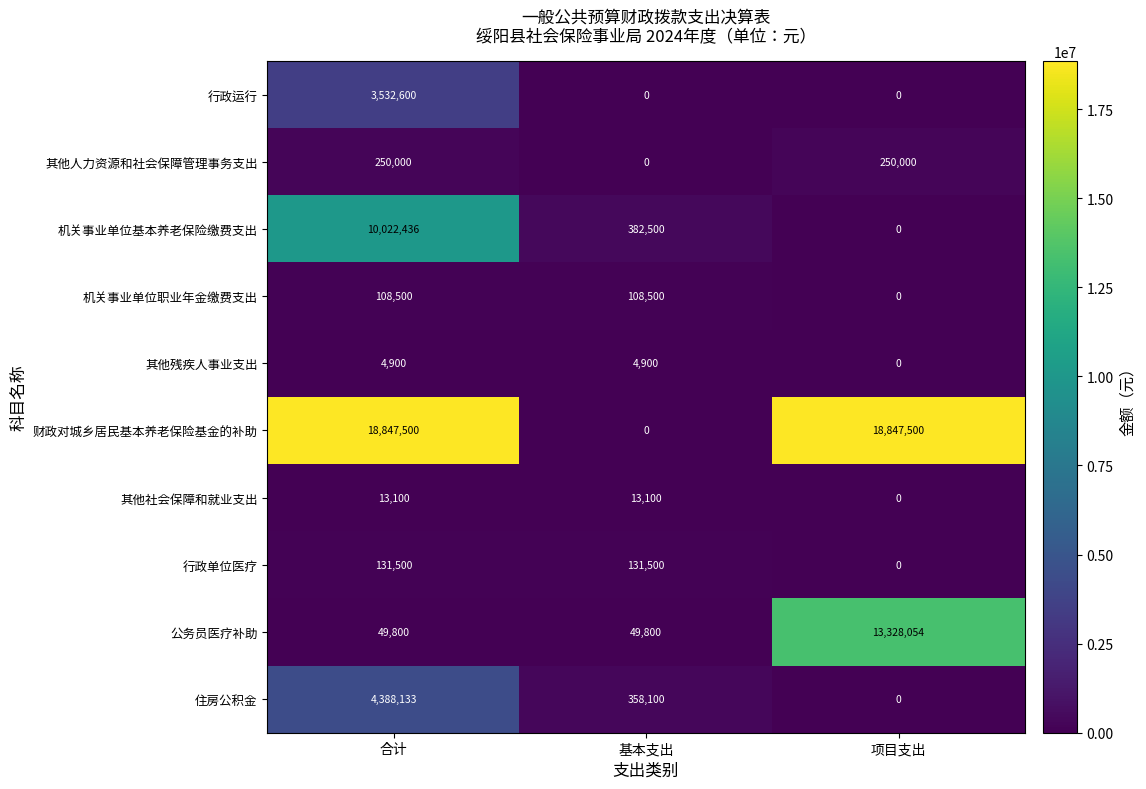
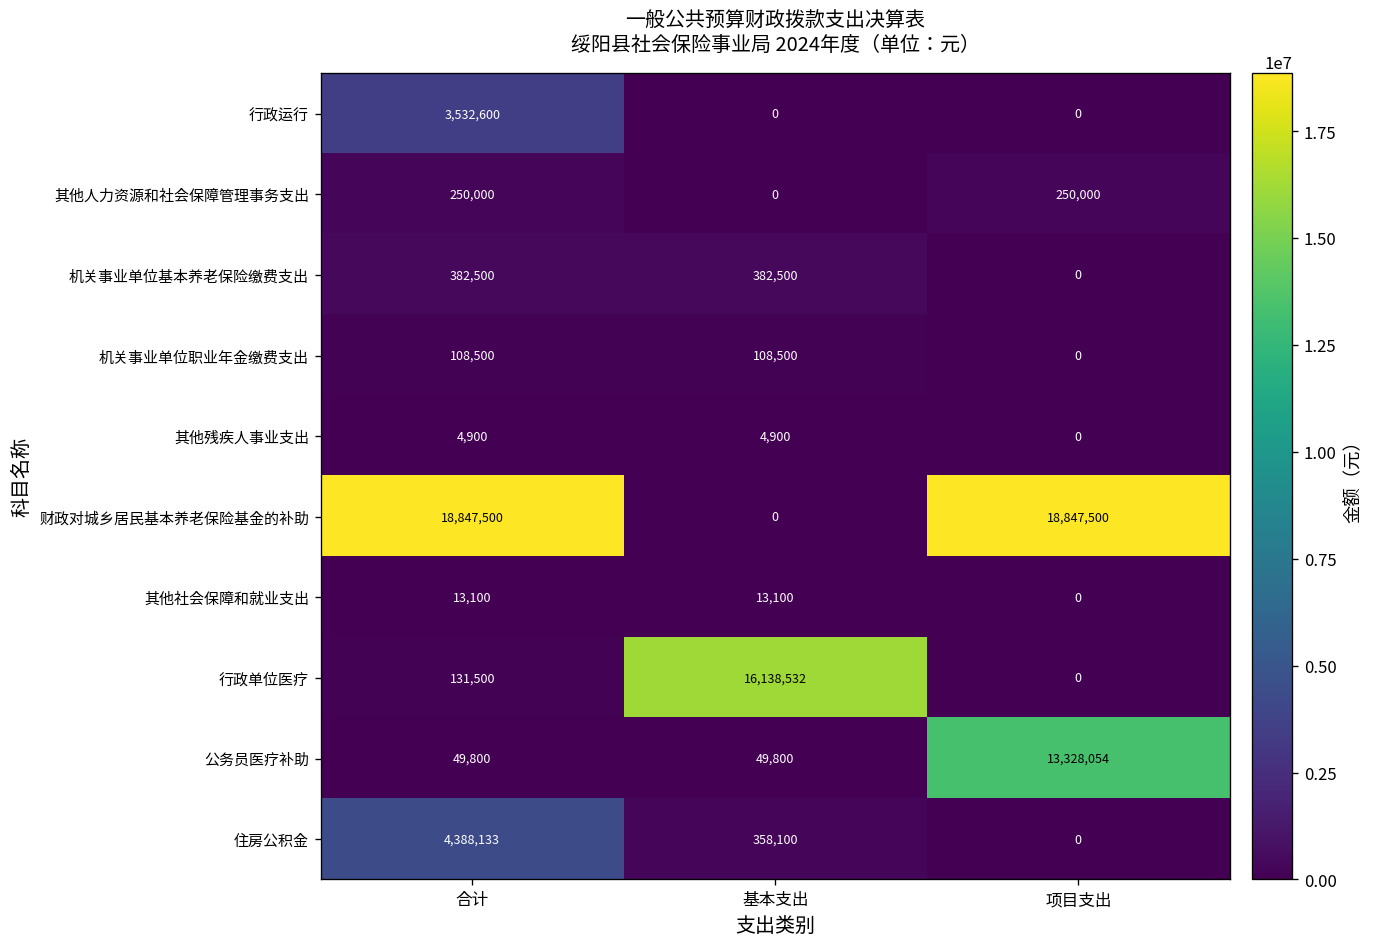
  {
    "行政运行": {
      "合计": "3,532,600",
      "基本支出": "0",
      "项目支出": "0"
    },
    "其他人力资源和社会保障管理事务支出": {
      "合计": "250,000",
      "基本支出": "0",
      "项目支出": "250,000"
    },
    "机关事业单位基本养老保险缴费支出": {
-     "合计": "10,022,436",
+     "合计": "382,500",
      "基本支出": "382,500",
      "项目支出": "0"
    },
    "机关事业单位职业年金缴费支出": {
      "合计": "108,500",
      "基本支出": "108,500",
      "项目支出": "0"
    },
    "其他残疾人事业支出": {
      "合计": "4,900",
      "基本支出": "4,900",
      "项目支出": "0"
    },
    "财政对城乡居民基本养老保险基金的补助": {
      "合计": "18,847,500",
      "基本支出": "0",
      "项目支出": "18,847,500"
    },
    "其他社会保障和就业支出": {
      "合计": "13,100",
      "基本支出": "13,100",
      "项目支出": "0"
    },
    "行政单位医疗": {
      "合计": "131,500",
-     "基本支出": "131,500",
+     "基本支出": "16,138,532",
      "项目支出": "0"
    },
    "公务员医疗补助": {
      "合计": "49,800",
      "基本支出": "49,800",
      "项目支出": "13,328,054"
    },
    "住房公积金": {
      "合计": "4,388,133",
      "基本支出": "358,100",
      "项目支出": "0"
    }
  }
